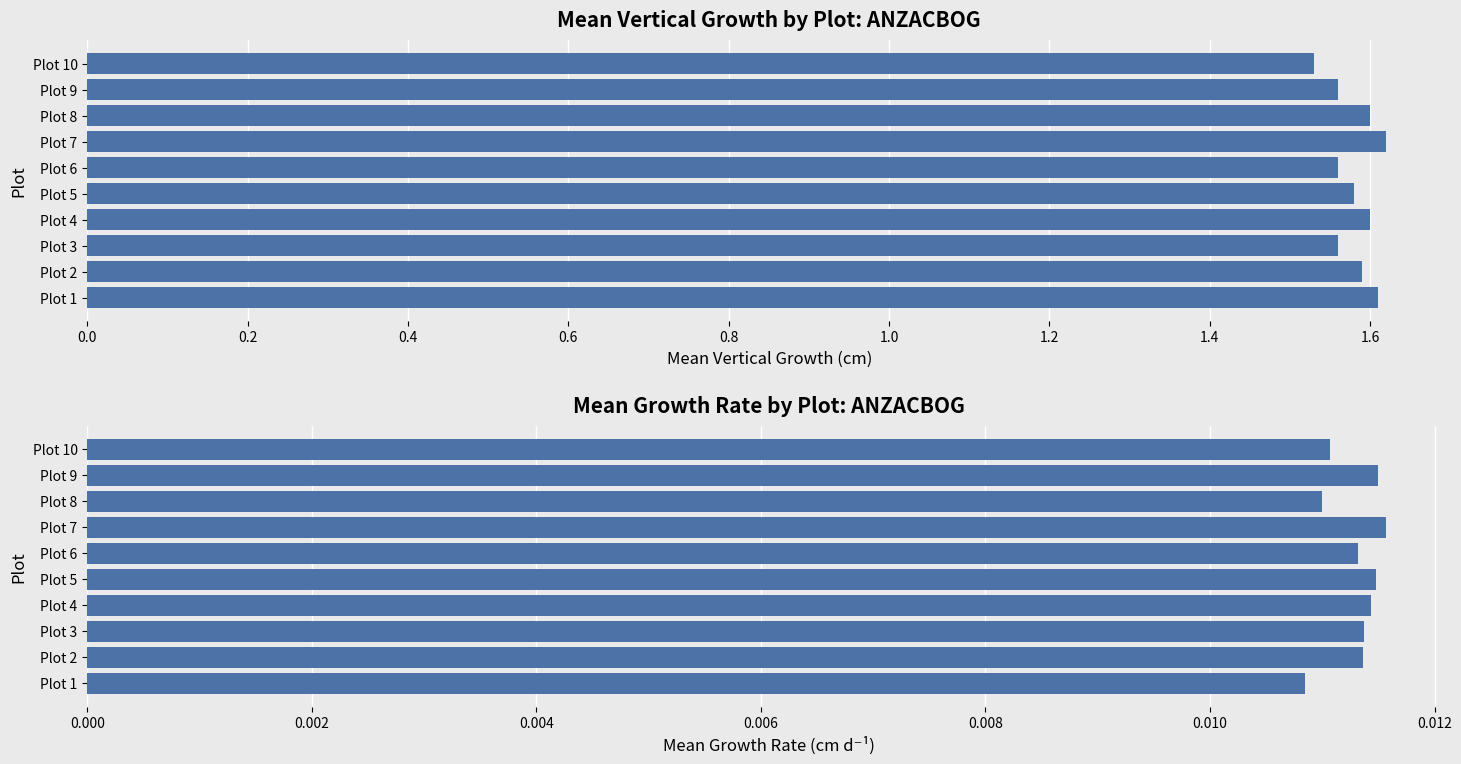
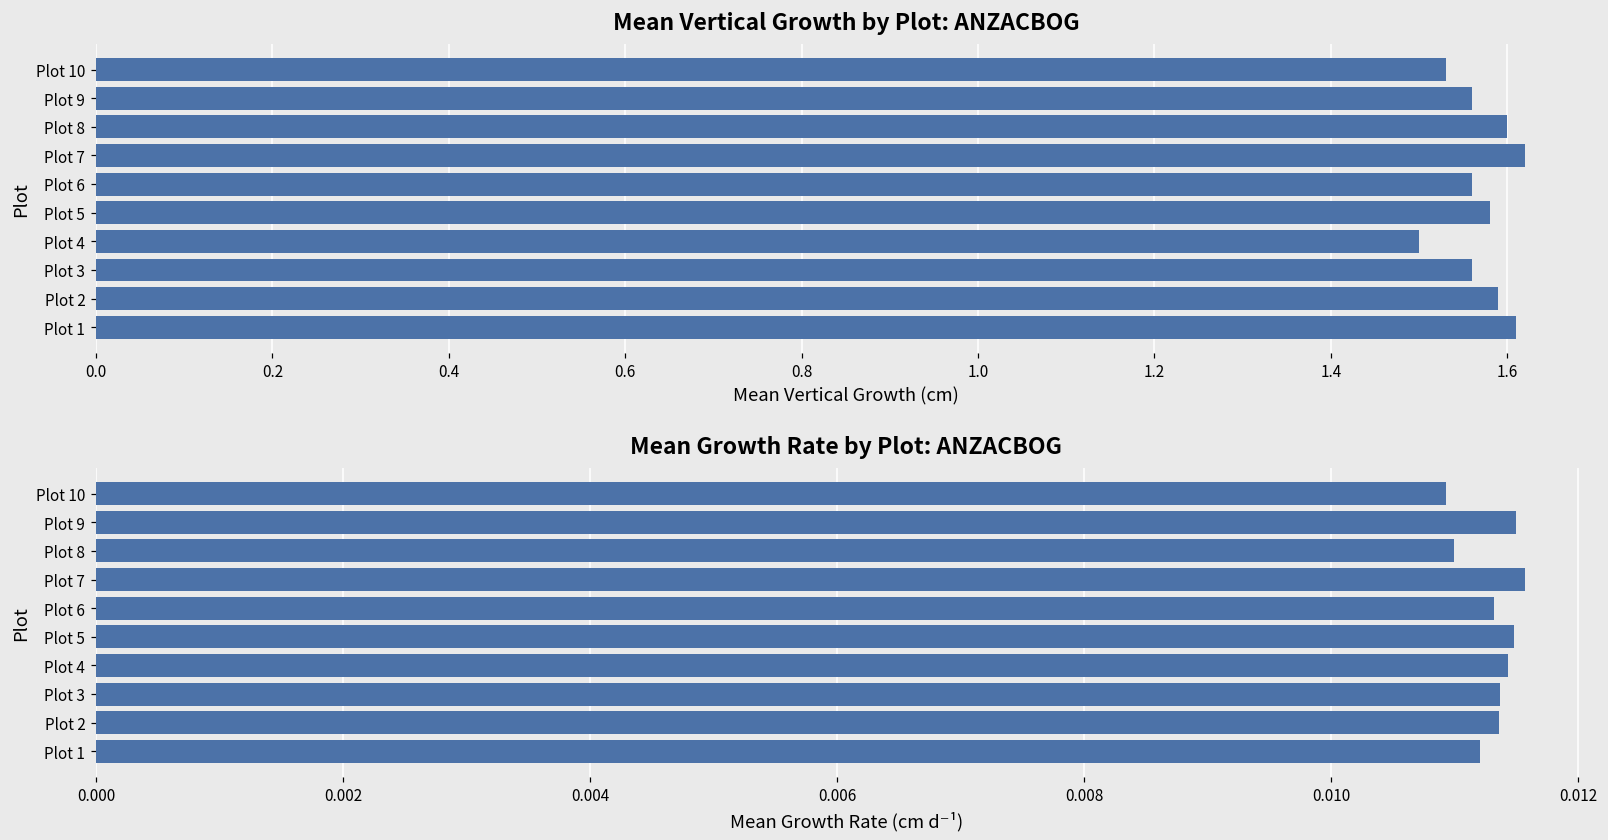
  {
    "Mean Vertical Growth by Plot: ANZACBOG": {
      "Plot 10": 1.53,
      "Plot 9": 1.56,
      "Plot 8": 1.6,
      "Plot 7": 1.62,
      "Plot 6": 1.56,
      "Plot 5": 1.58,
-     "Plot 4": 1.6,
+     "Plot 4": 1.5,
      "Plot 3": 1.56,
      "Plot 2": 1.59,
      "Plot 1": 1.61
    },
    "Mean Growth Rate by Plot: ANZACBOG": {
-     "Plot 10": 0.01107,
+     "Plot 10": 0.01093,
      "Plot 9": 0.01150,
      "Plot 8": 0.01100,
      "Plot 7": 0.01157,
      "Plot 6": 0.01132,
      "Plot 5": 0.01148,
      "Plot 4": 0.01143,
      "Plot 3": 0.01137,
      "Plot 2": 0.01136,
-     "Plot 1": 0.01085
+     "Plot 1": 0.01121
    }
  }
